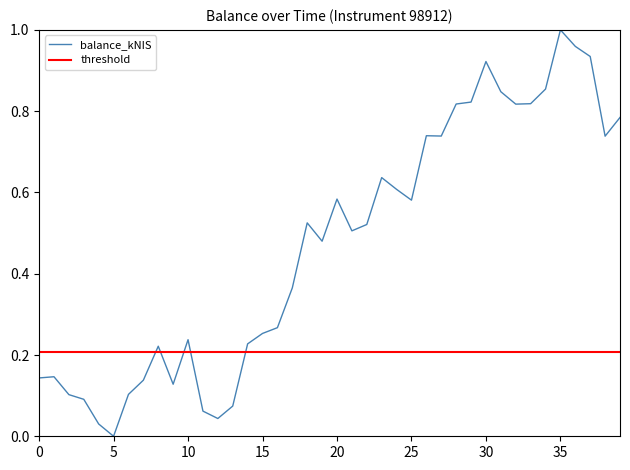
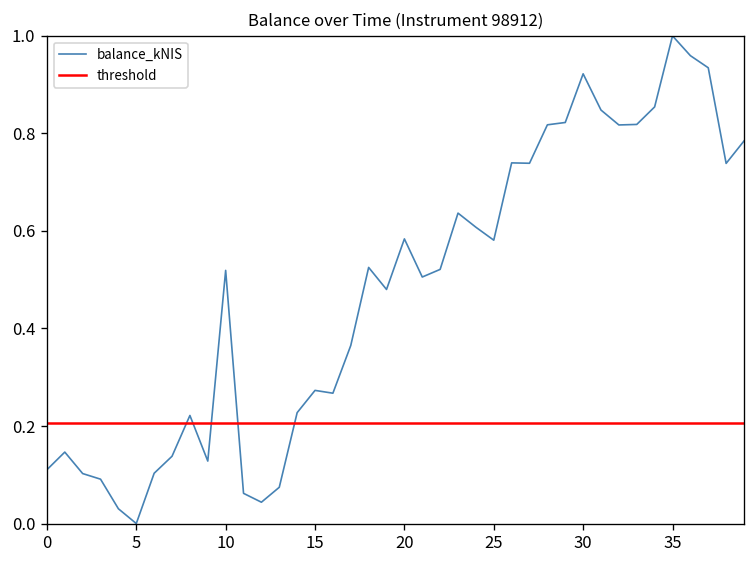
  {
-   "0": 0.14,
+   "0": 0.11,
    "5": 0.00,
-   "10": 0.24,
-   "15": 0.25,
+   "10": 0.52,
+   "15": 0.27,
    "20": 0.58,
    "25": 0.58,
    "30": 0.92,
    "35": 1.00
  }
